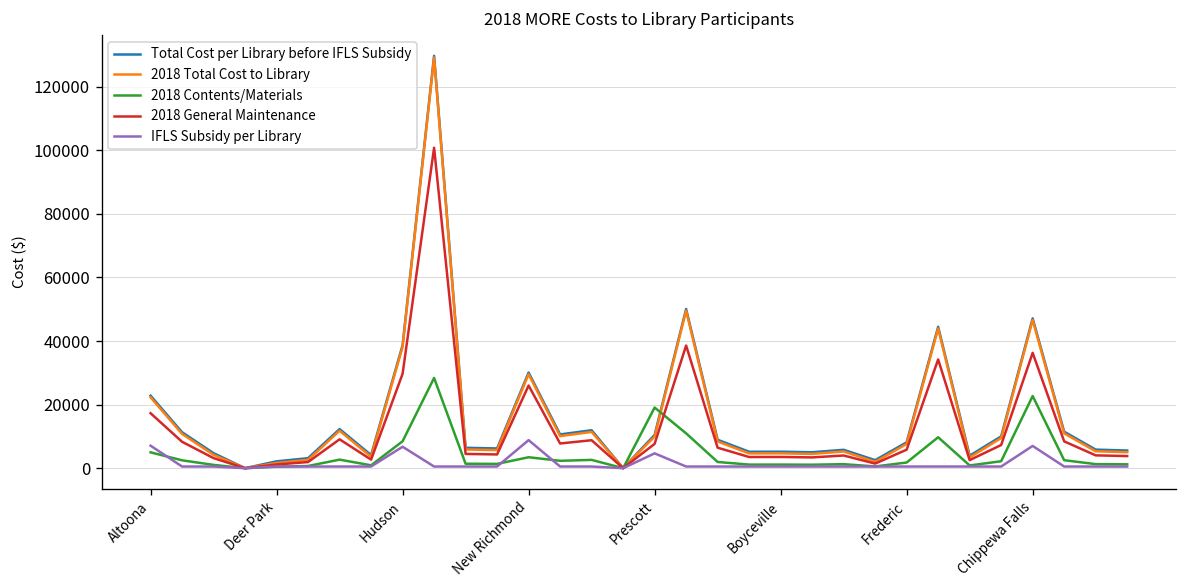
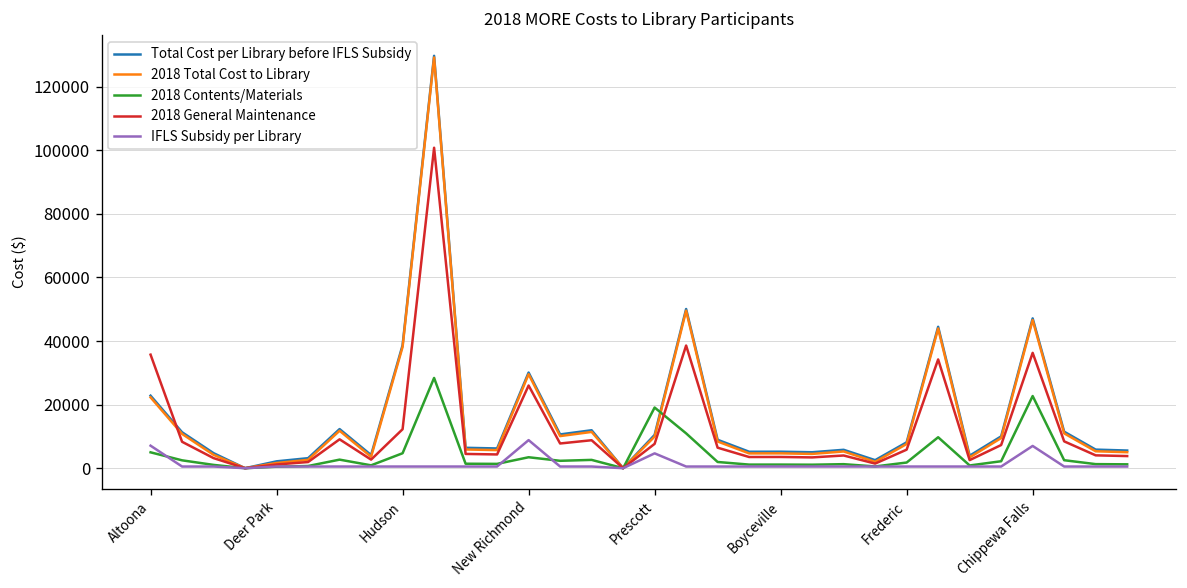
  {
    "2018 Contents/Materials": {
      "Altoona": 5000,
-     "Hudson": 8000,
+     "Hudson": 5000,
      "New Richmond": 3000,
      "Prescott": 19000,
      "Frederic": 2000,
      "Chippewa Falls": 23000
    },
    "2018 General Maintenance": {
-     "Altoona": 17000,
-     "Hudson": 30000,
+     "Altoona": 36000,
+     "Hudson": 12000,
      "New Richmond": 26000,
      "Prescott": 8000,
      "Boyceville": 4000,
      "Frederic": 6000,
      "Chippewa Falls": 36000
    },
    "IFLS Subsidy per Library": {
      "Altoona": 7000,
-     "Hudson": 7000,
+     "Hudson": 1000,
      "New Richmond": 9000,
      "Prescott": 5000,
      "Frederic": 1000,
      "Chippewa Falls": 7000
    }
  }
